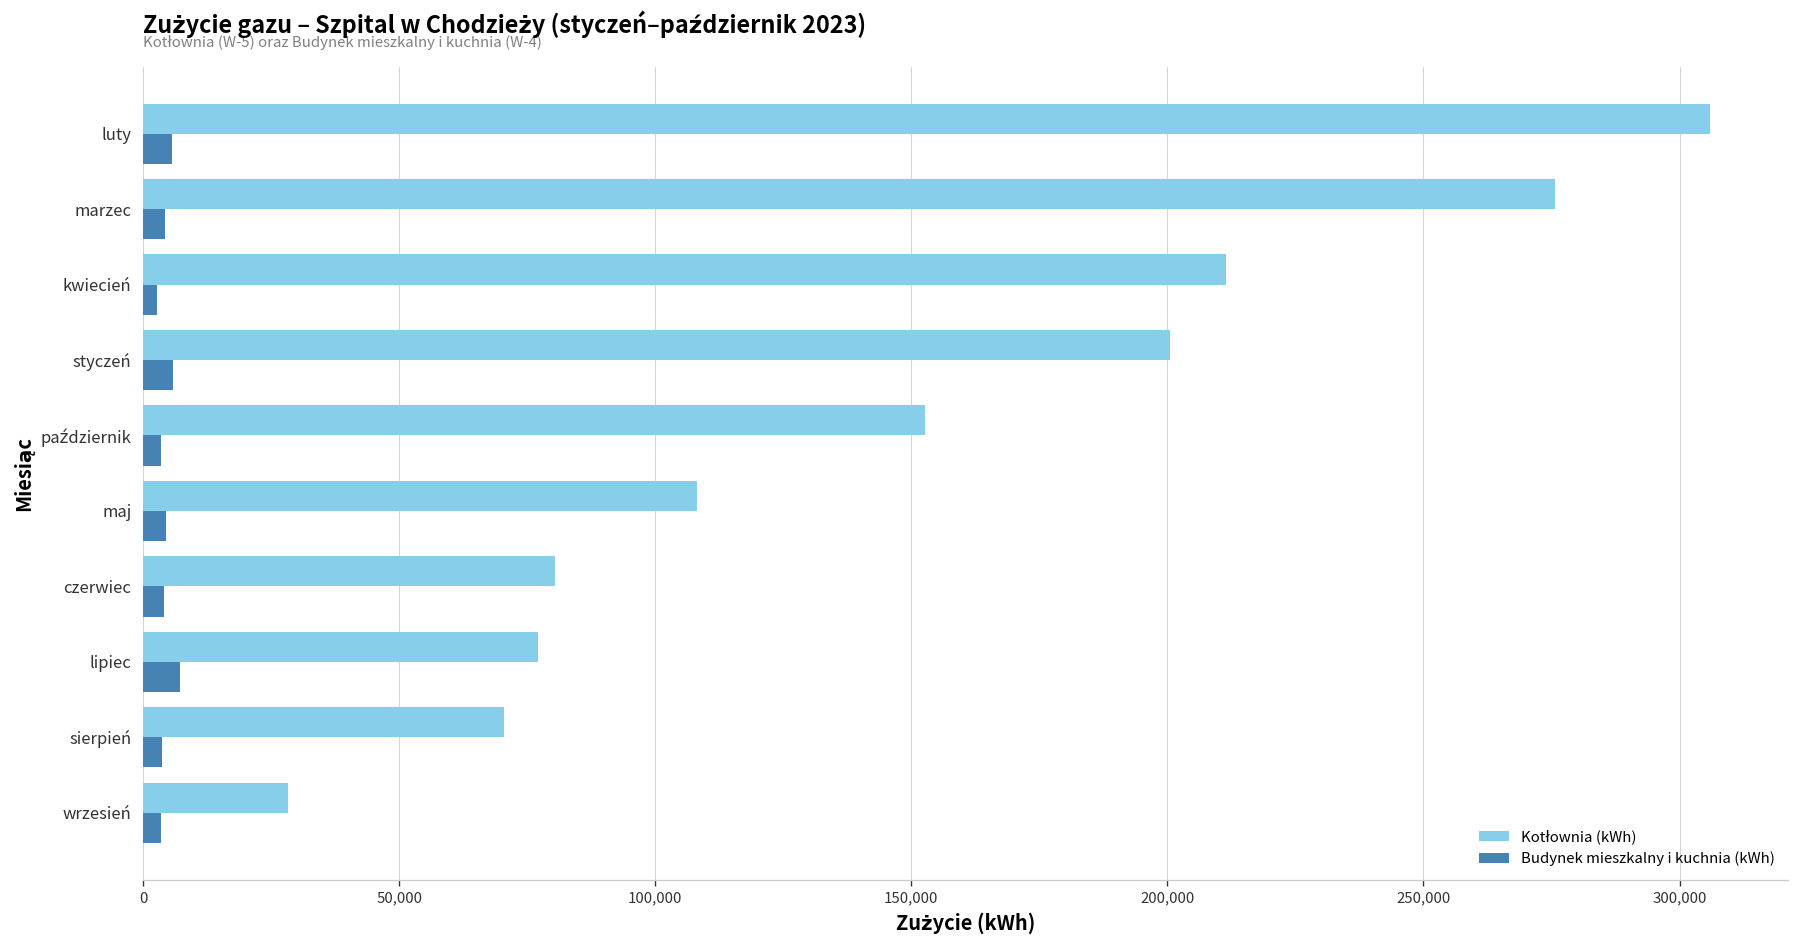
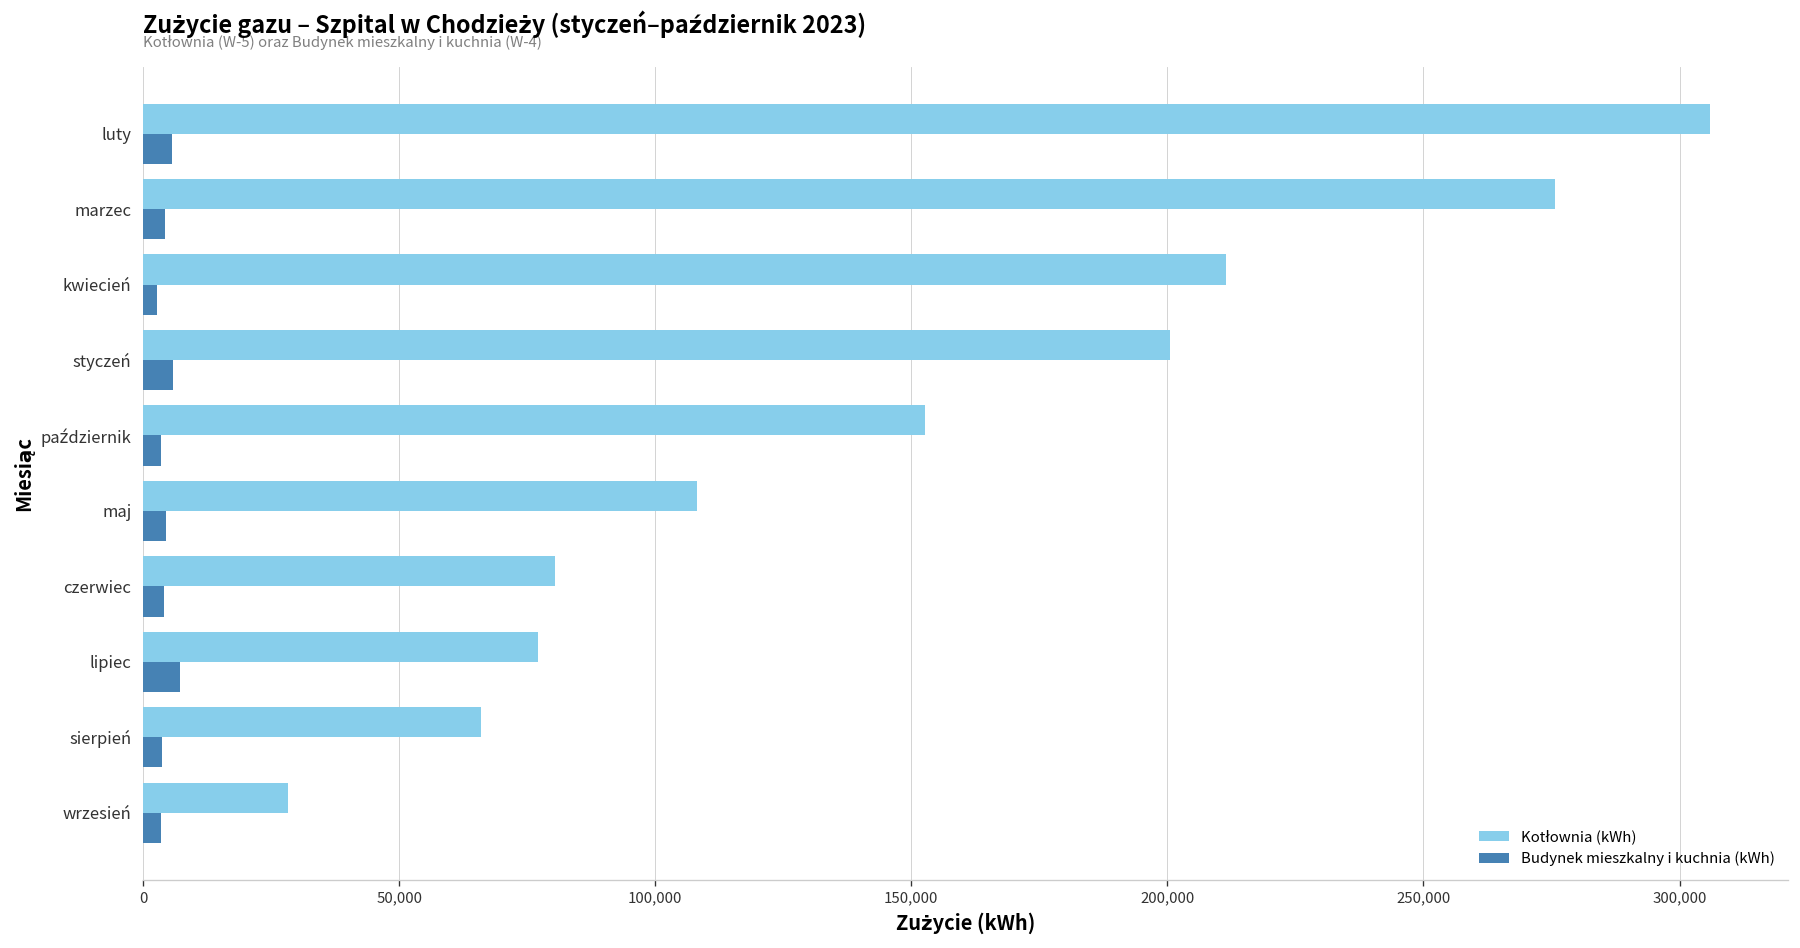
  {
    "Kotłownia (kWh)": {
      "luty": "306,000",
      "marzec": "276,000",
      "kwiecień": "211,000",
      "styczeń": "201,000",
      "październik": "153,000",
      "maj": "108,000",
      "czerwiec": "80,000",
      "lipiec": "77,000",
-     "sierpień": "71,000",
+     "sierpień": "66,000",
      "wrzesień": "28,000"
    },
    "Budynek mieszkalny i kuchnia (kWh)": {
      "luty": "6,000",
      "marzec": "4,000",
      "kwiecień": "3,000",
      "styczeń": "6,000",
      "październik": "4,000",
      "maj": "5,000",
      "czerwiec": "4,000",
      "lipiec": "7,000",
      "sierpień": "4,000",
      "wrzesień": "4,000"
    }
  }
